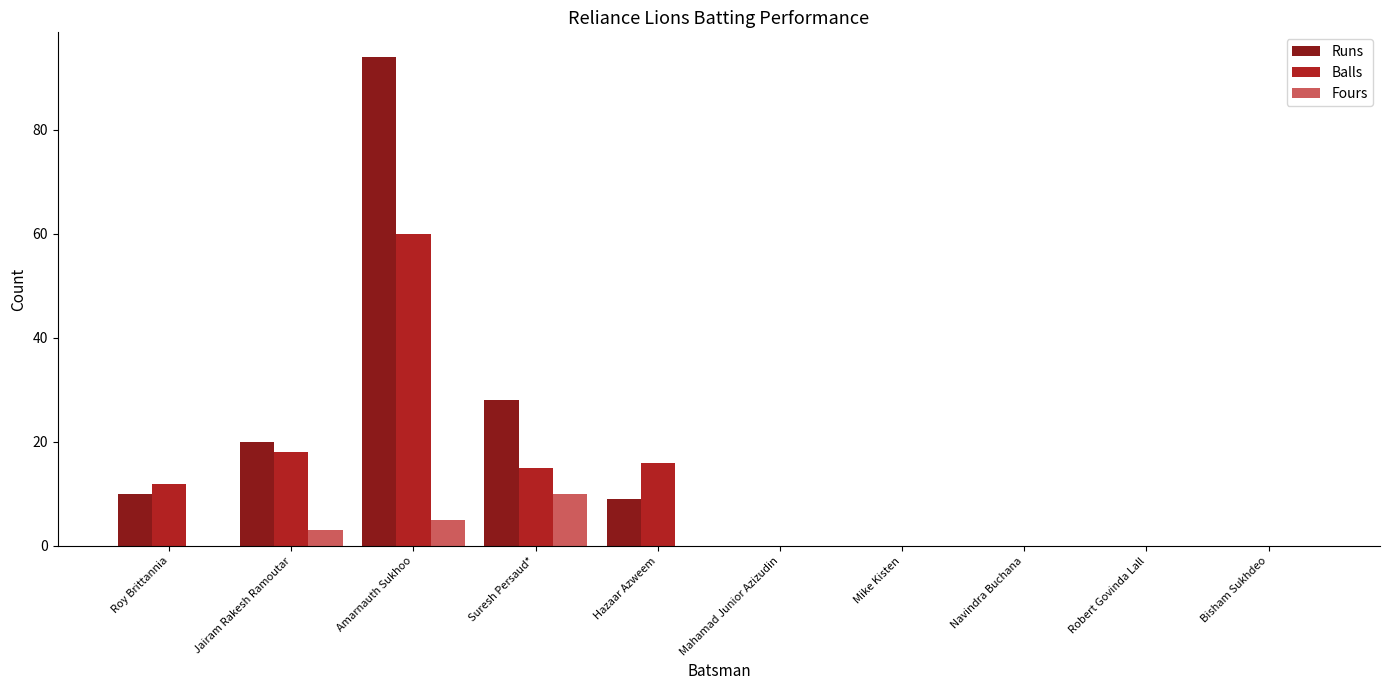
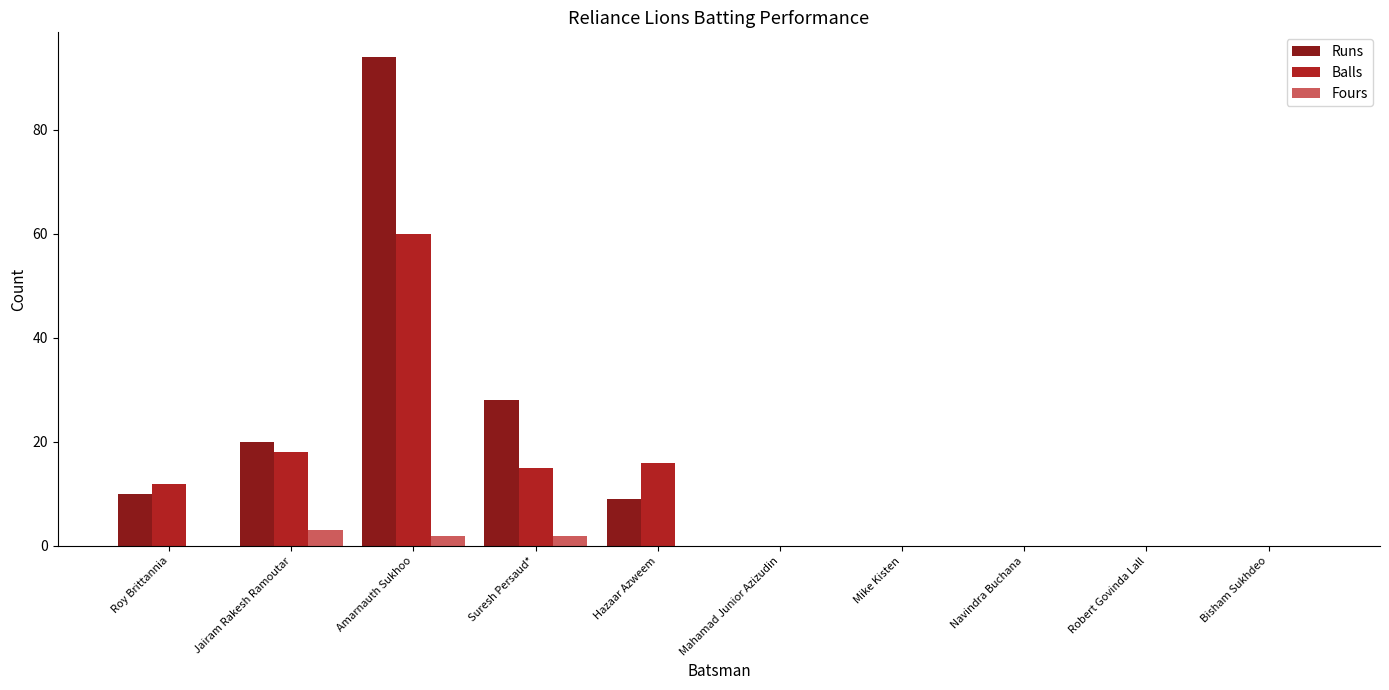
  {
    "Fours": {
      "Roy Brittannia": 0,
      "Jairam Rakesh Ramoutar": 3,
-     "Amarnauth Sukhoo": 5,
-     "Suresh Persaud*": 10,
+     "Amarnauth Sukhoo": 2,
+     "Suresh Persaud*": 2,
      "Hazaar Azweem": 0,
      "Mahamad Junior Azizudin": 0,
      "Mike Kisten": 0,
      "Navindra Buchana": 0,
      "Robert Govinda Lall": 0,
      "Bisham Sukhdeo": 0
    }
  }
